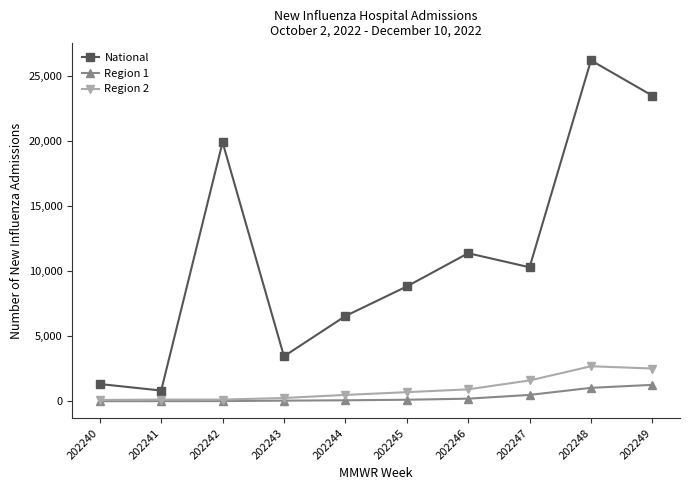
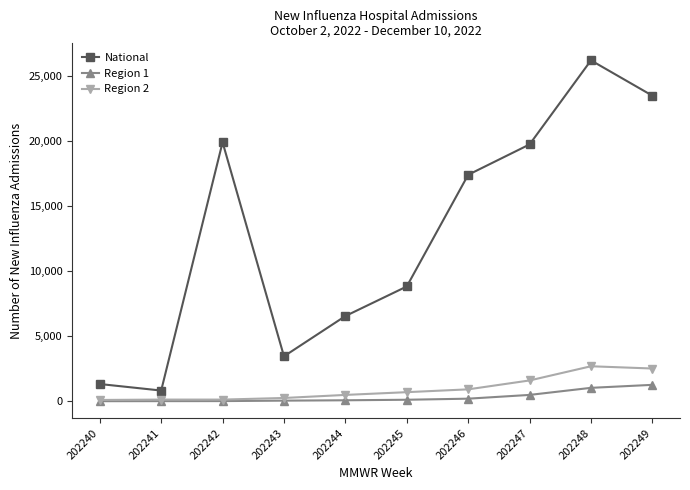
  {
    "National": {
      "202240": "1,300",
      "202241": "800",
      "202242": "19,900",
      "202243": "3,500",
      "202244": "6,600",
      "202245": "8,800",
-     "202246": "11,400",
-     "202247": "10,300",
+     "202246": "17,400",
+     "202247": "19,800",
      "202248": "26,200",
      "202249": "23,500"
    }
  }
